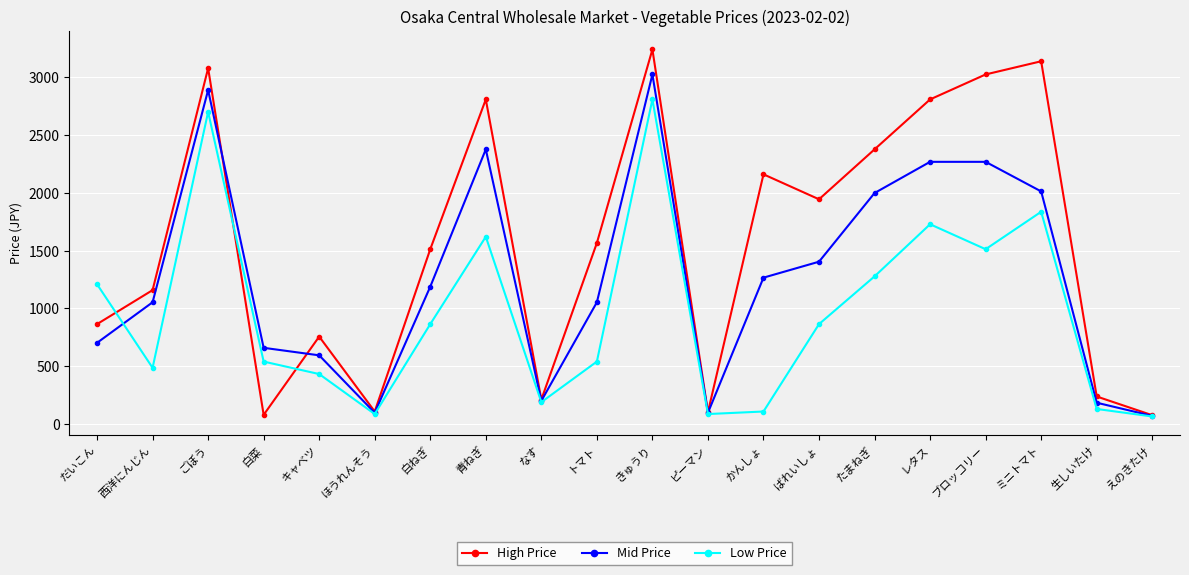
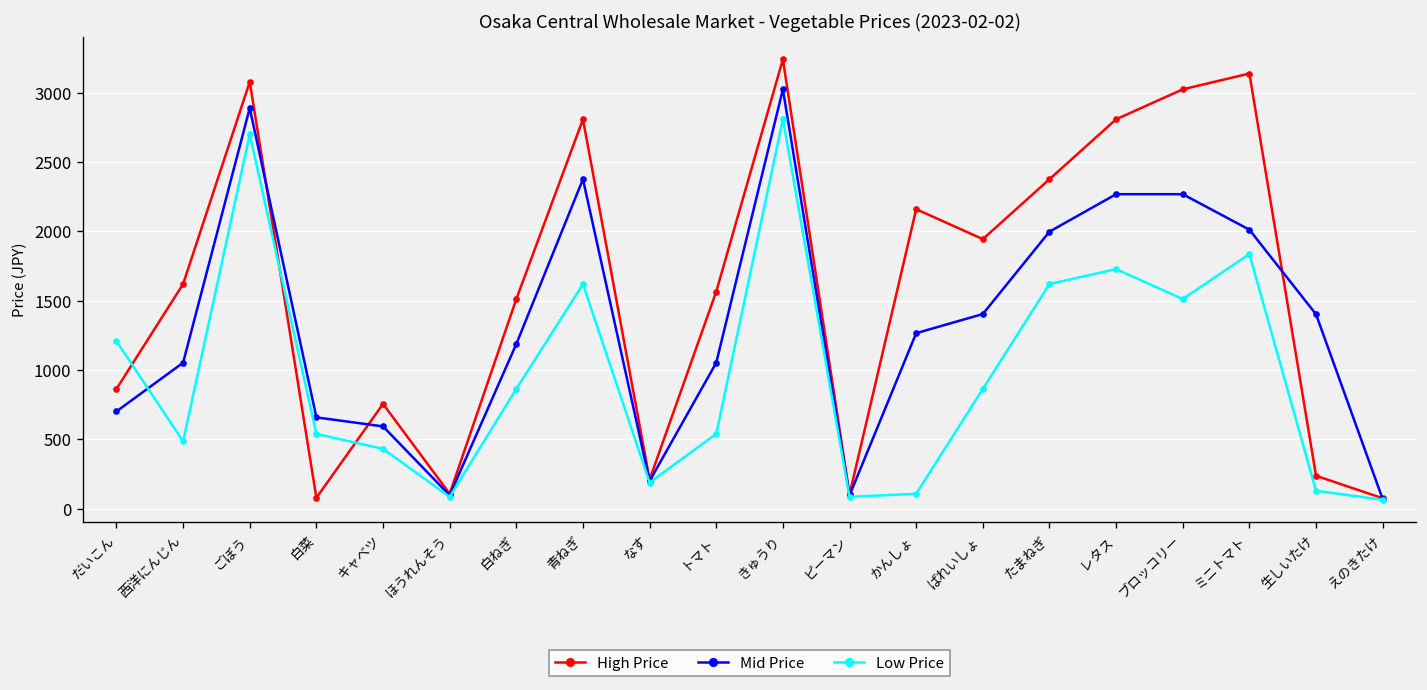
  {
    "High Price": {
      "だいこん": 860,
-     "西洋にんじん": 1160,
+     "西洋にんじん": 1620,
      "ごぼう": 3080,
      "白菜": 80,
      "キャベツ": 760,
      "白ねぎ": 1510,
      "青ねぎ": 2810,
      "トマト": 1570,
      "きゅうり": 3240,
      "かんしょ": 2160,
      "ばれいしょ": 1940,
      "たまねぎ": 2380,
      "レタス": 2810,
      "ブロッコリー": 3020,
      "ミニトマト": 3140,
      "生しいたけ": 240
    },
    "Mid Price": {
      "だいこん": 700,
      "西洋にんじん": 1050,
      "ごぼう": 2890,
      "白菜": 660,
      "キャベツ": 590,
      "白ねぎ": 1190,
      "青ねぎ": 2380,
      "トマト": 1050,
      "きゅうり": 3020,
      "かんしょ": 1270,
      "ばれいしょ": 1400,
      "たまねぎ": 2000,
      "レタス": 2270,
      "ブロッコリー": 2270,
      "ミニトマト": 2010,
-     "生しいたけ": 180
+     "生しいたけ": 1400
    },
    "Low Price": {
      "だいこん": 1210,
      "西洋にんじん": 490,
      "ごぼう": 2700,
      "白菜": 540,
      "キャベツ": 430,
      "白ねぎ": 860,
      "青ねぎ": 1620,
      "トマト": 540,
      "きゅうり": 2810,
      "かんしょ": 110,
      "ばれいしょ": 860,
-     "たまねぎ": 1280,
+     "たまねぎ": 1620,
      "レタス": 1730,
      "ブロッコリー": 1510,
      "ミニトマト": 1840,
      "生しいたけ": 130
    }
  }
